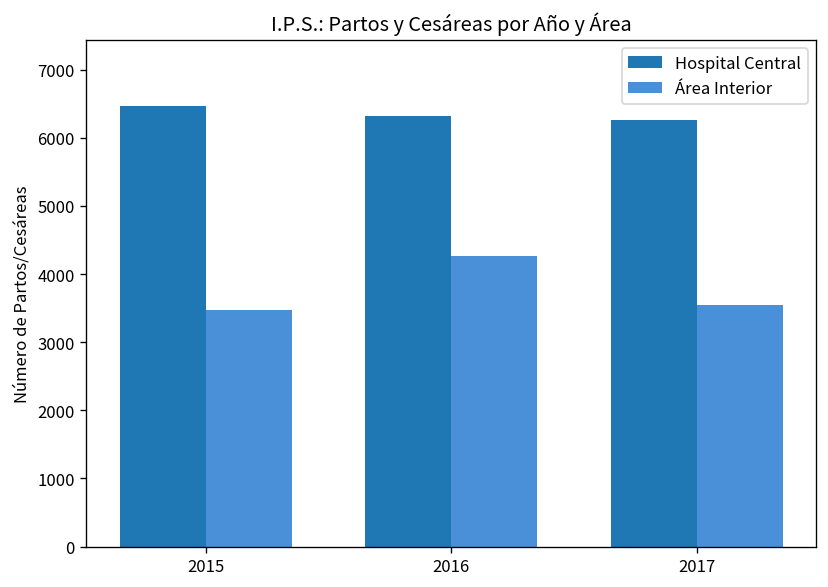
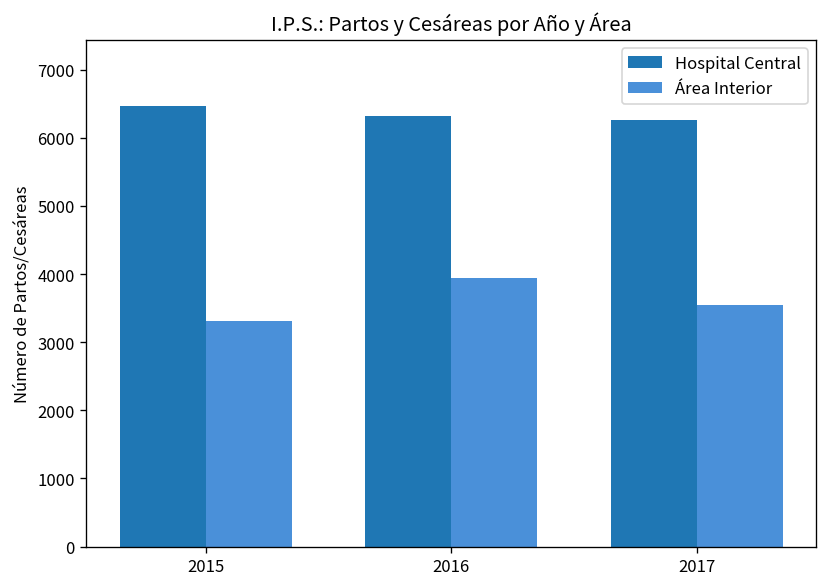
  {
    "Hospital Central": {
      "2015": 6500,
      "2016": 6300,
      "2017": 6300
    },
    "Área Interior": {
-     "2015": 3500,
-     "2016": 4300,
+     "2015": 3300,
+     "2016": 3900,
      "2017": 3500
    }
  }
